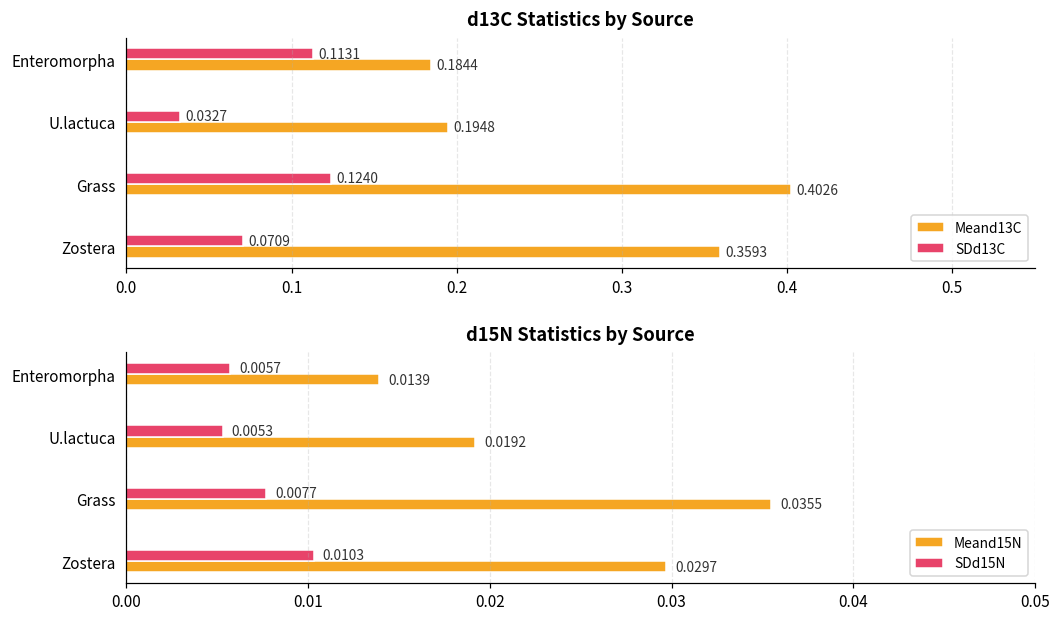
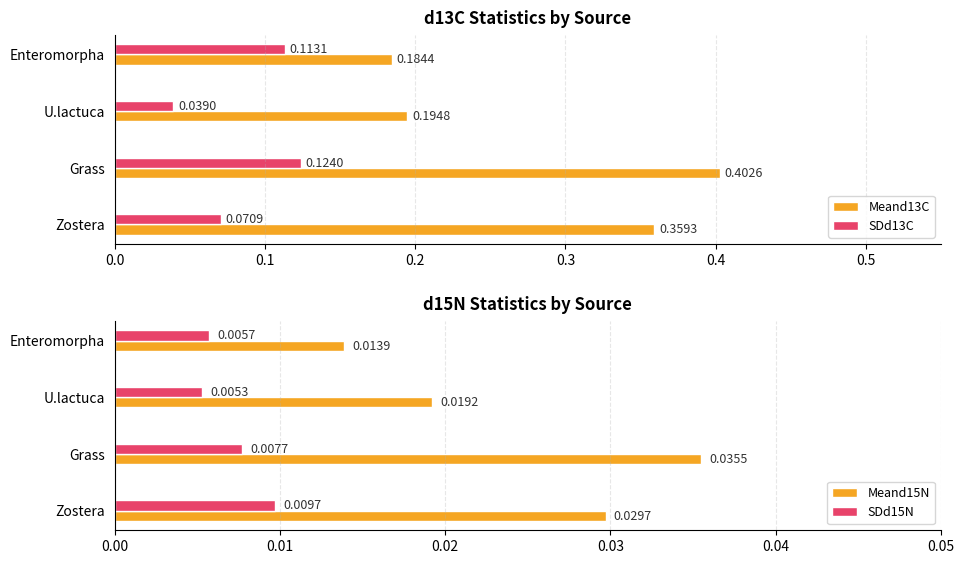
  {
    "d13C Statistics by Source": {
      "Meand13C": {
        "Enteromorpha": 0.1844,
        "U.lactuca": 0.1948,
        "Grass": 0.4026,
        "Zostera": 0.3593
      },
      "SDd13C": {
        "Enteromorpha": 0.1131,
-       "U.lactuca": 0.0327,
+       "U.lactuca": 0.0390,
        "Grass": 0.1240,
        "Zostera": 0.0709
      }
    },
    "d15N Statistics by Source": {
      "Meand15N": {
        "Enteromorpha": 0.0139,
        "U.lactuca": 0.0192,
        "Grass": 0.0355,
        "Zostera": 0.0297
      },
      "SDd15N": {
        "Enteromorpha": 0.0057,
        "U.lactuca": 0.0053,
        "Grass": 0.0077,
-       "Zostera": 0.0103
+       "Zostera": 0.0097
      }
    }
  }
